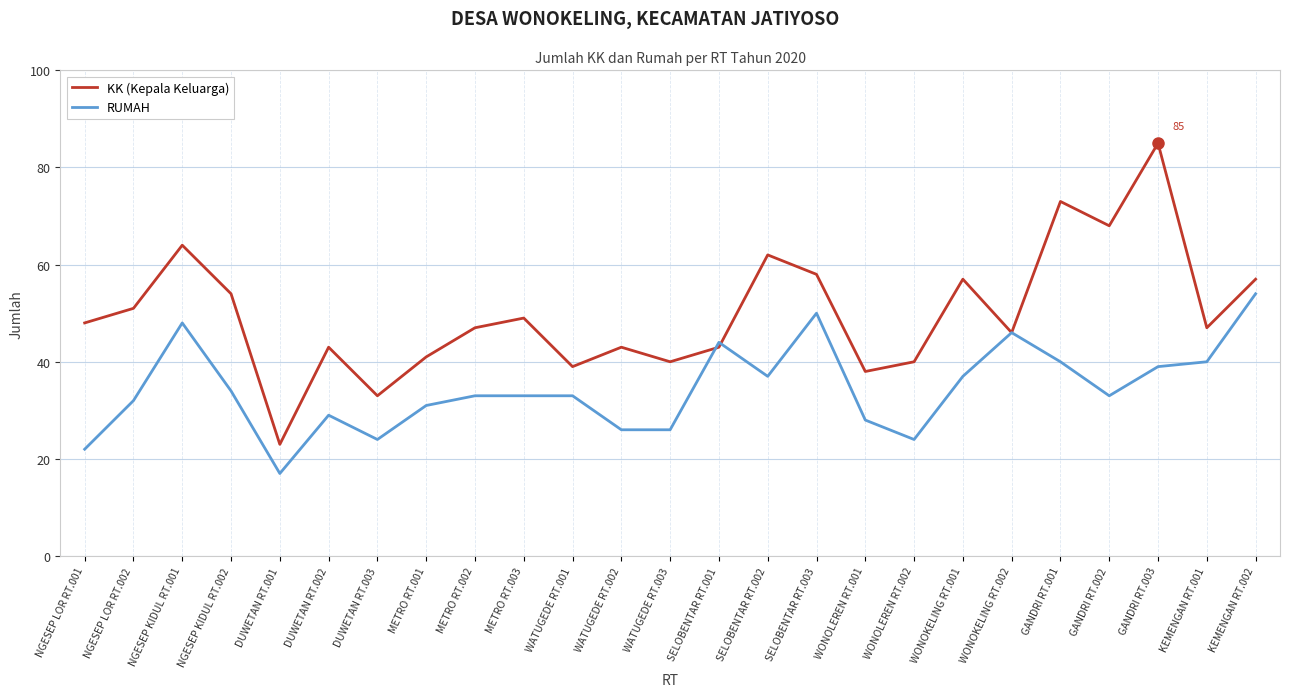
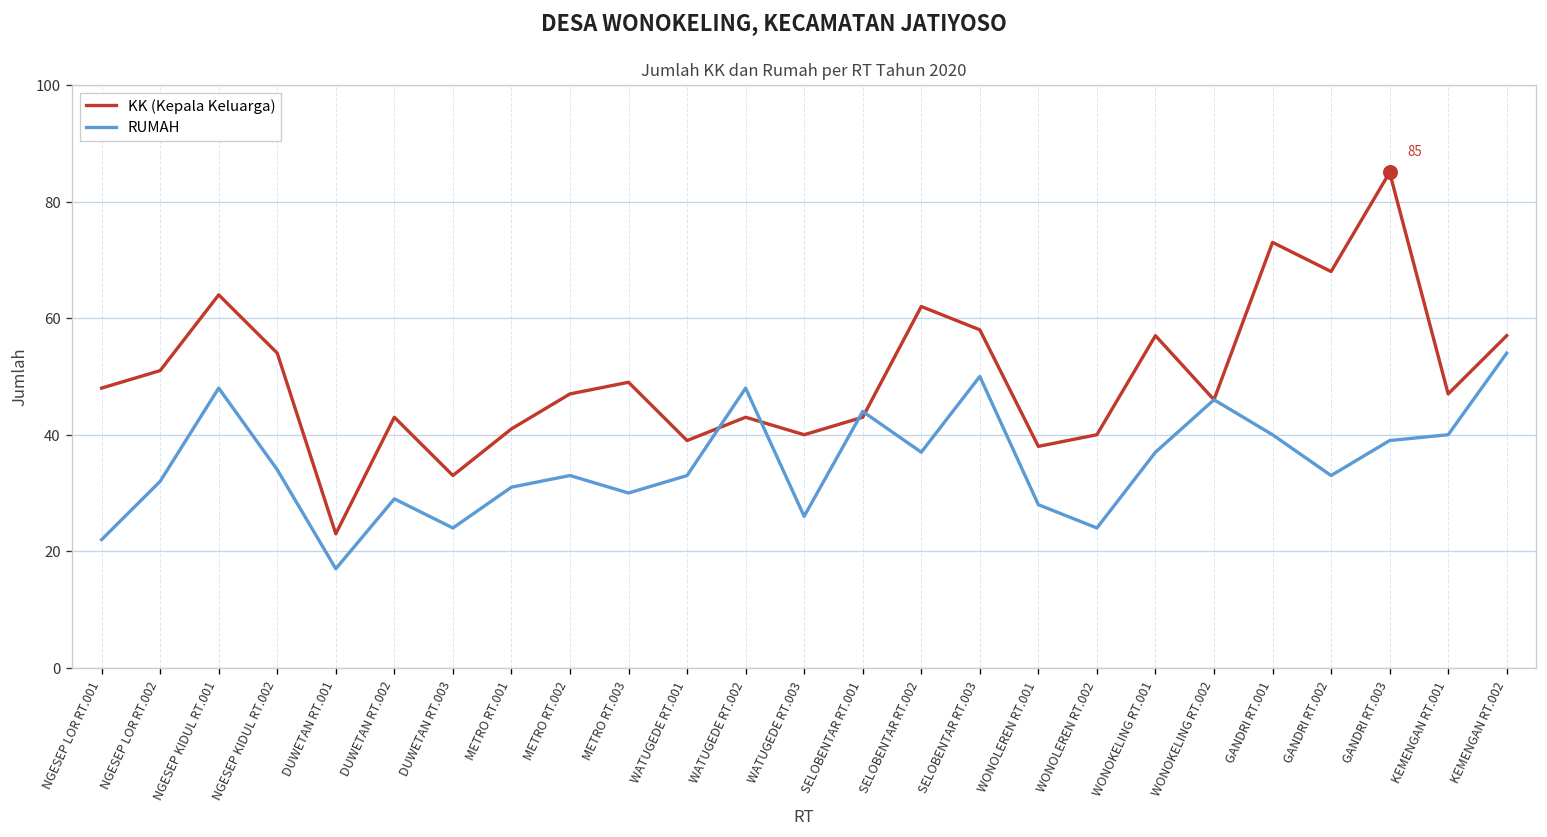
  {
    "RUMAH": {
      "NGESEP LOR RT.001": 22,
      "NGESEP LOR RT.002": 32,
      "NGESEP KIDUL RT.001": 48,
      "NGESEP KIDUL RT.002": 34,
      "DUWETAN RT.001": 17,
      "DUWETAN RT.002": 29,
      "DUWETAN RT.003": 24,
      "METRO RT.001": 31,
      "METRO RT.002": 33,
-     "METRO RT.003": 33,
+     "METRO RT.003": 30,
      "WATUGEDE RT.001": 33,
-     "WATUGEDE RT.002": 26,
+     "WATUGEDE RT.002": 48,
      "WATUGEDE RT.003": 26,
      "SELOBENTAR RT.001": 44,
      "SELOBENTAR RT.002": 37,
      "SELOBENTAR RT.003": 50,
      "WONOLEREN RT.001": 28,
      "WONOLEREN RT.002": 24,
      "WONOKELING RT.001": 37,
      "GANDRI RT.001": 40,
      "GANDRI RT.002": 33,
      "GANDRI RT.003": 39,
      "KEMENGAN RT.001": 40,
      "KEMENGAN RT.002": 54
    }
  }
